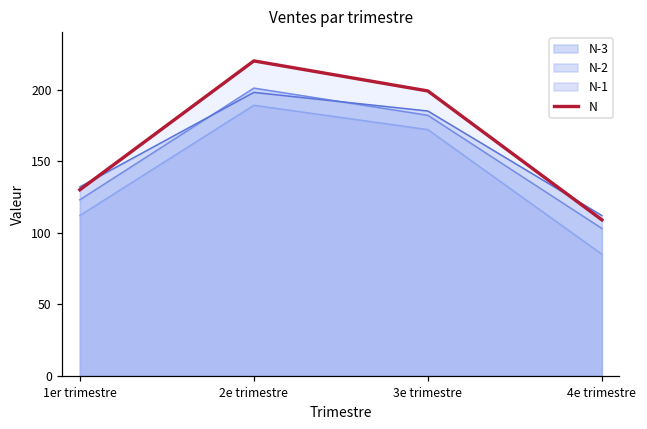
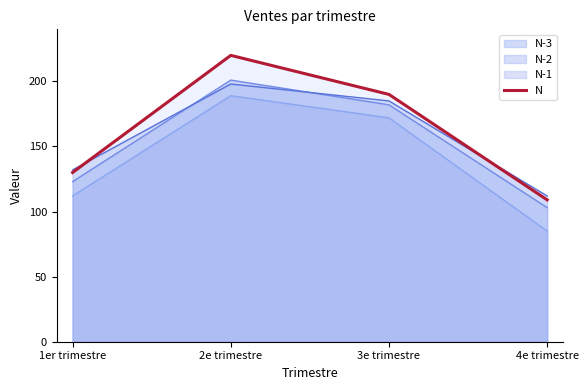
  {
    "N": {
      "1er trimestre": 130,
      "2e trimestre": 220,
-     "3e trimestre": 199,
+     "3e trimestre": 190,
      "4e trimestre": 109
    }
  }
